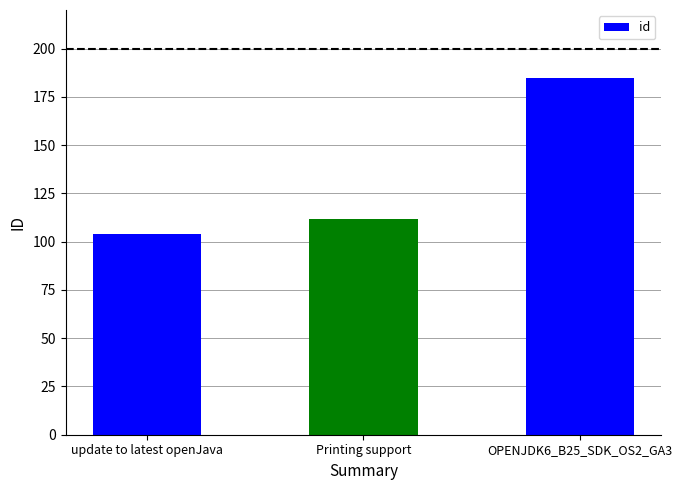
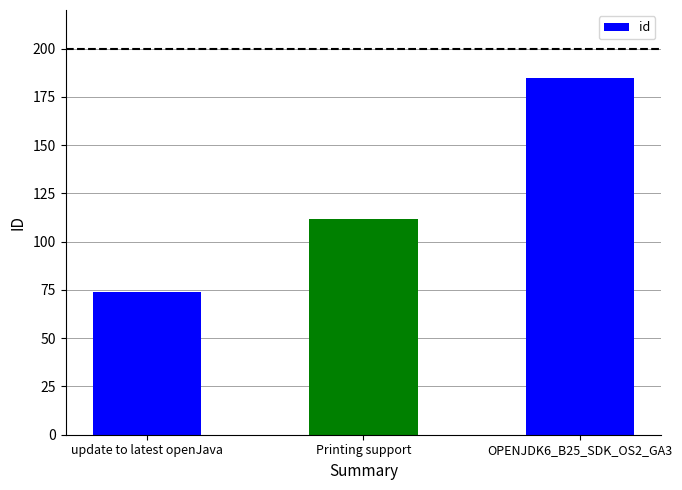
  {
-   "update to latest openJava": 104,
+   "update to latest openJava": 74,
    "Printing support": 112,
    "OPENJDK6_B25_SDK_OS2_GA3": 185
  }
